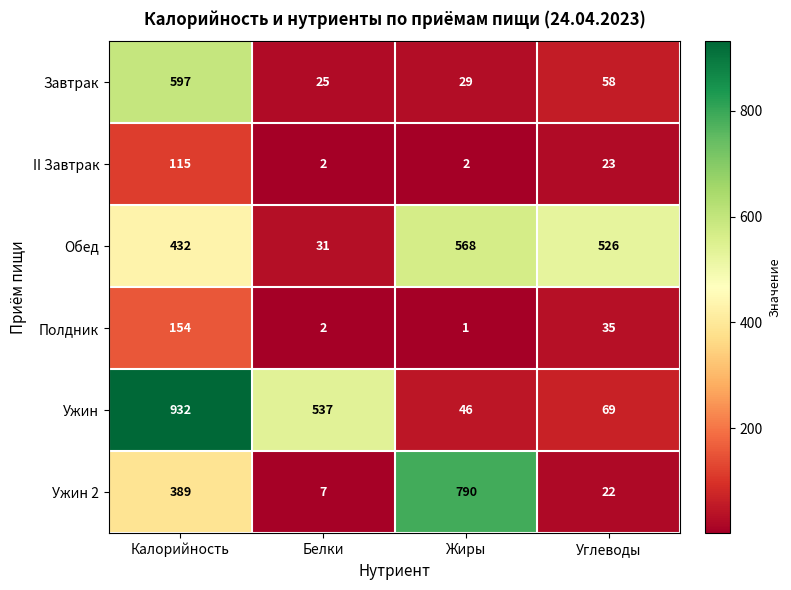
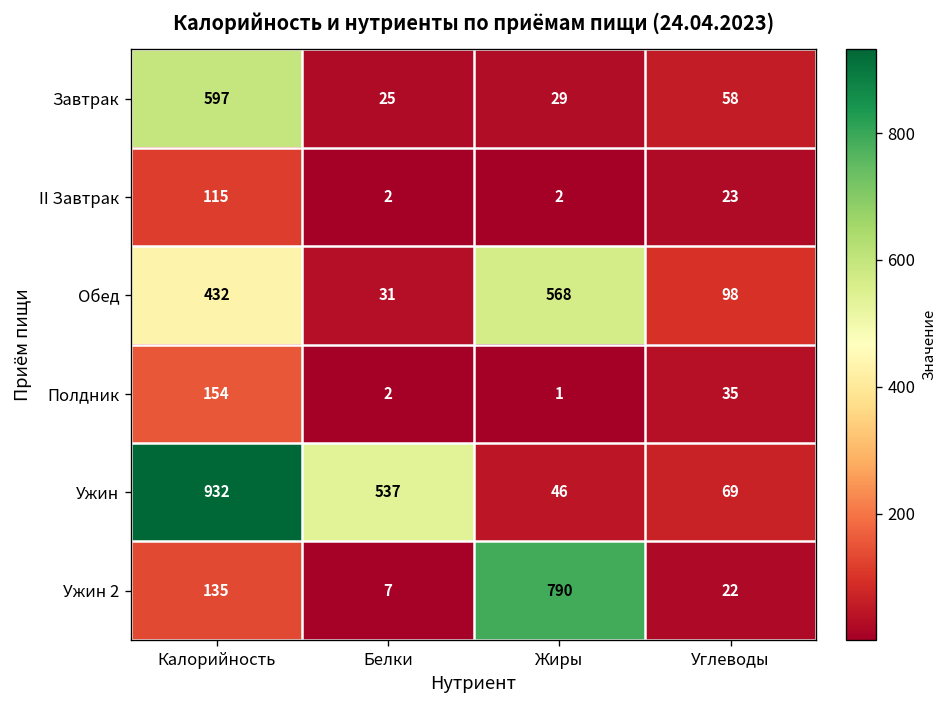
  {
    "Завтрак": {
      "Калорийность": 597,
      "Белки": 25,
      "Жиры": 29,
      "Углеводы": 58
    },
    "II Завтрак": {
      "Калорийность": 115,
      "Белки": 2,
      "Жиры": 2,
      "Углеводы": 23
    },
    "Обед": {
      "Калорийность": 432,
      "Белки": 31,
      "Жиры": 568,
-     "Углеводы": 526
+     "Углеводы": 98
    },
    "Полдник": {
      "Калорийность": 154,
      "Белки": 2,
      "Жиры": 1,
      "Углеводы": 35
    },
    "Ужин": {
      "Калорийность": 932,
      "Белки": 537,
      "Жиры": 46,
      "Углеводы": 69
    },
    "Ужин 2": {
-     "Калорийность": 389,
+     "Калорийность": 135,
      "Белки": 7,
      "Жиры": 790,
      "Углеводы": 22
    }
  }
